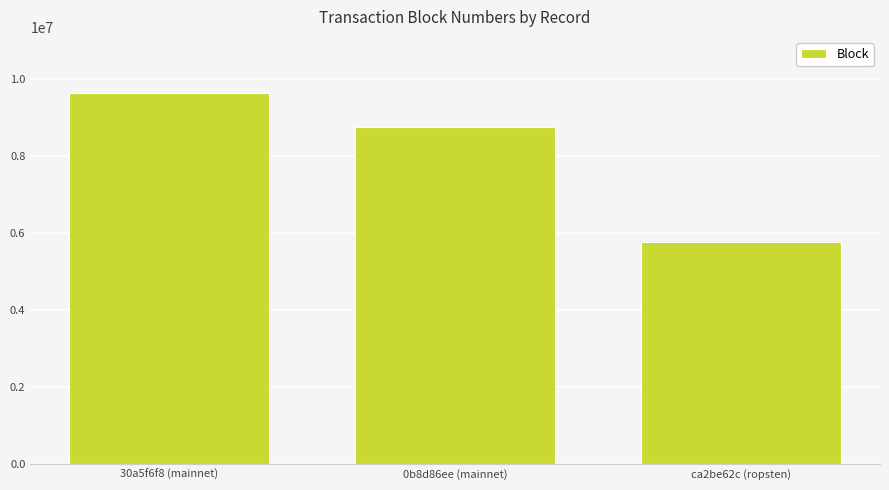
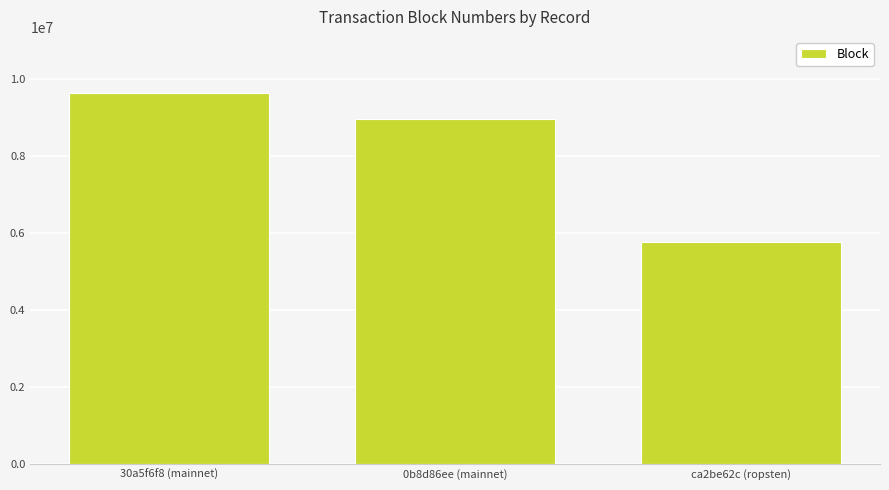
  {
    "30a5f6f8 (mainnet)": 9600000,
-   "0b8d86ee (mainnet)": 8700000,
+   "0b8d86ee (mainnet)": 9000000,
    "ca2be62c (ropsten)": 5800000
  }
